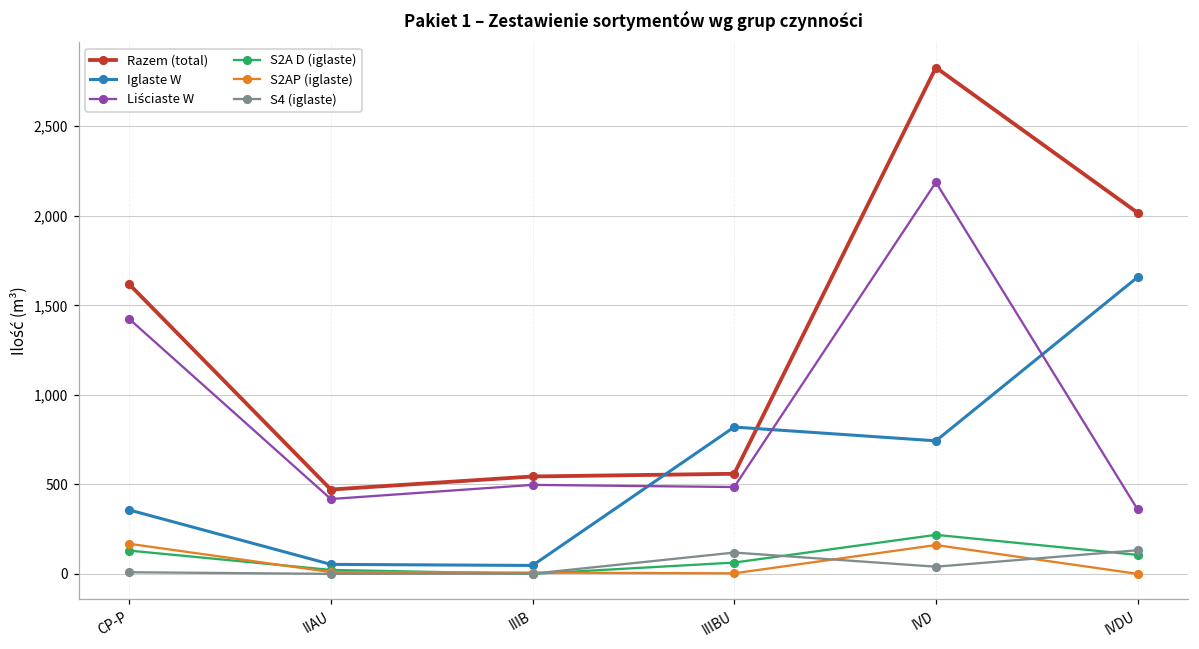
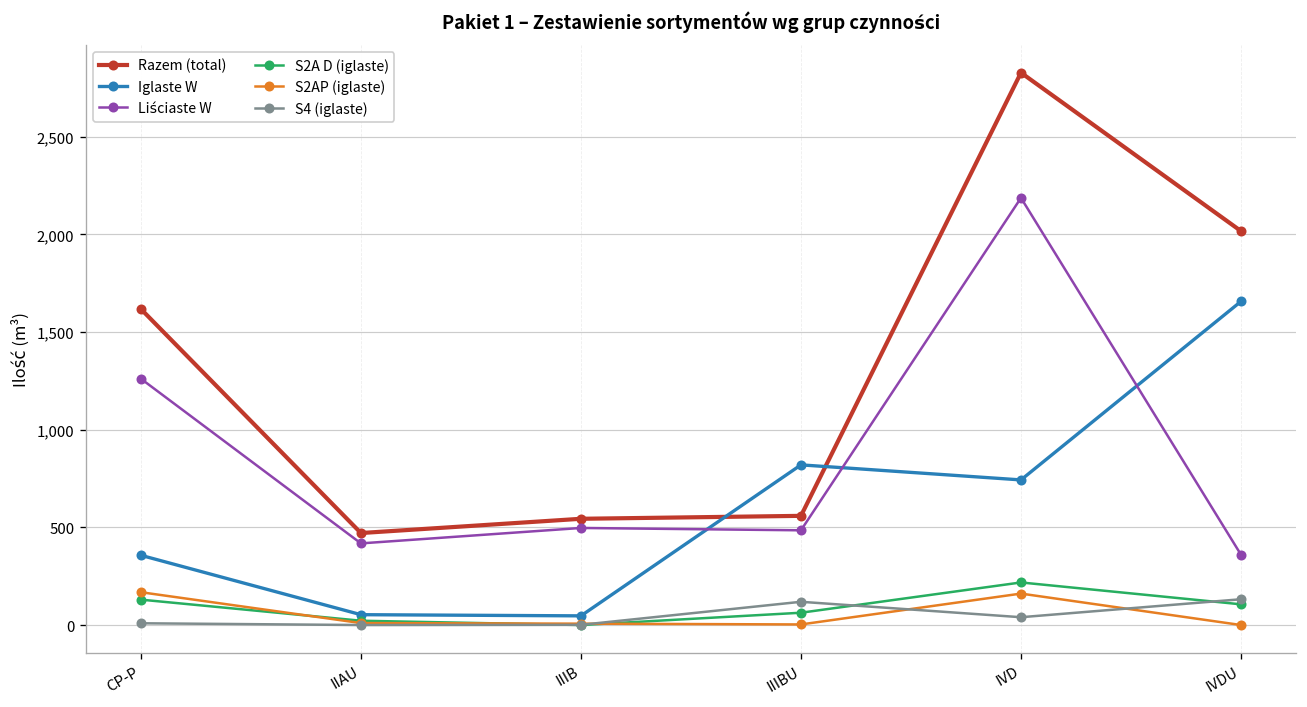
  {
    "Razem (total)": {
      "CP-P": "1,620",
      "IIAU": "470",
      "IIIB": "540",
      "IIIBU": "560",
      "IVD": "2,830",
      "IVDU": "2,020"
    },
    "Iglaste W": {
      "CP-P": "360",
      "IIAU": "50",
      "IIIB": "50",
      "IIIBU": "820",
      "IVD": "740",
      "IVDU": "1,660"
    },
    "Liściaste W": {
-     "CP-P": "1,420",
+     "CP-P": "1,260",
      "IIAU": "420",
      "IIIB": "500",
      "IIIBU": "490",
      "IVD": "2,190",
      "IVDU": "360"
    },
    "S2A D (iglaste)": {
      "CP-P": "130",
      "IIIBU": "60",
      "IVD": "220",
      "IVDU": "110"
    },
    "S2AP (iglaste)": {
      "CP-P": "170",
      "IIIBU": "0",
      "IVD": "160",
      "IVDU": "0"
    },
    "S4 (iglaste)": {
      "CP-P": "10",
      "IIIBU": "120",
      "IVD": "40",
      "IVDU": "130"
    }
  }
